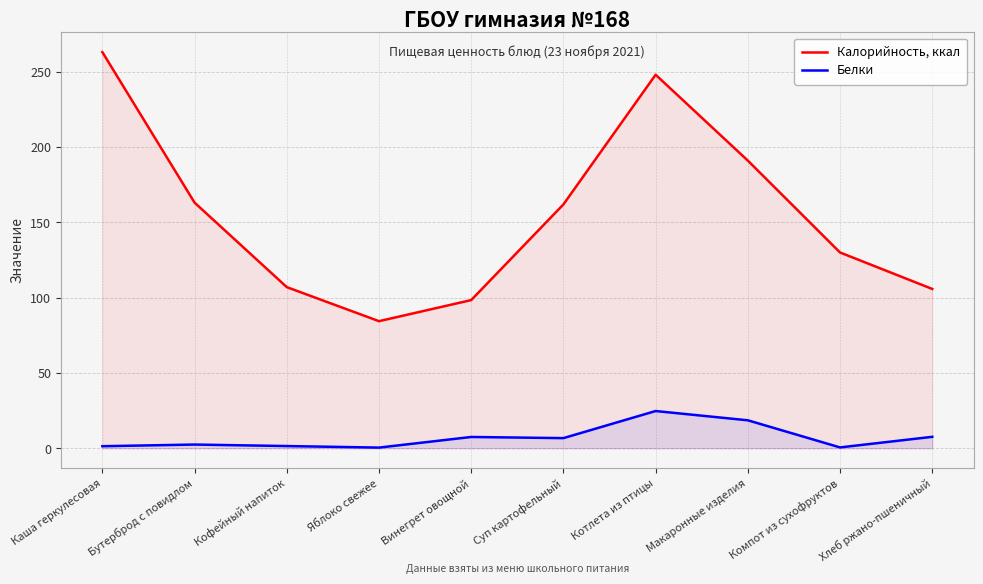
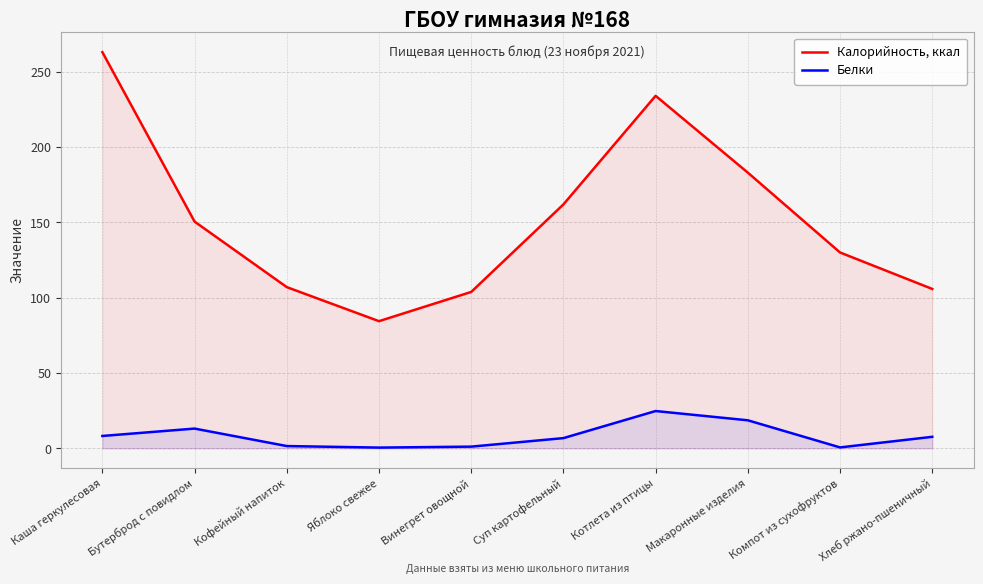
  {
    "Калорийность, ккал": {
      "Каша геркулесовая": 263,
-     "Бутерброд с повидлом": 163,
+     "Бутерброд с повидлом": 151,
      "Кофейный напиток": 107,
      "Яблоко свежее": 84,
-     "Винегрет овощной": 98,
+     "Винегрет овощной": 104,
      "Суп картофельный": 162,
-     "Котлета из птицы": 248,
-     "Макаронные изделия": 191,
+     "Котлета из птицы": 234,
+     "Макаронные изделия": 183,
      "Компот из сухофруктов": 130,
      "Хлеб ржано-пшеничный": 106
    },
    "Белки": {
-     "Каша геркулесовая": 1,
-     "Бутерброд с повидлом": 3,
+     "Каша геркулесовая": 8,
+     "Бутерброд с повидлом": 13,
      "Кофейный напиток": 2,
      "Яблоко свежее": 0,
-     "Винегрет овощной": 8,
+     "Винегрет овощной": 1,
      "Суп картофельный": 7,
      "Котлета из птицы": 25,
      "Макаронные изделия": 19,
      "Компот из сухофруктов": 1,
      "Хлеб ржано-пшеничный": 8
    }
  }
